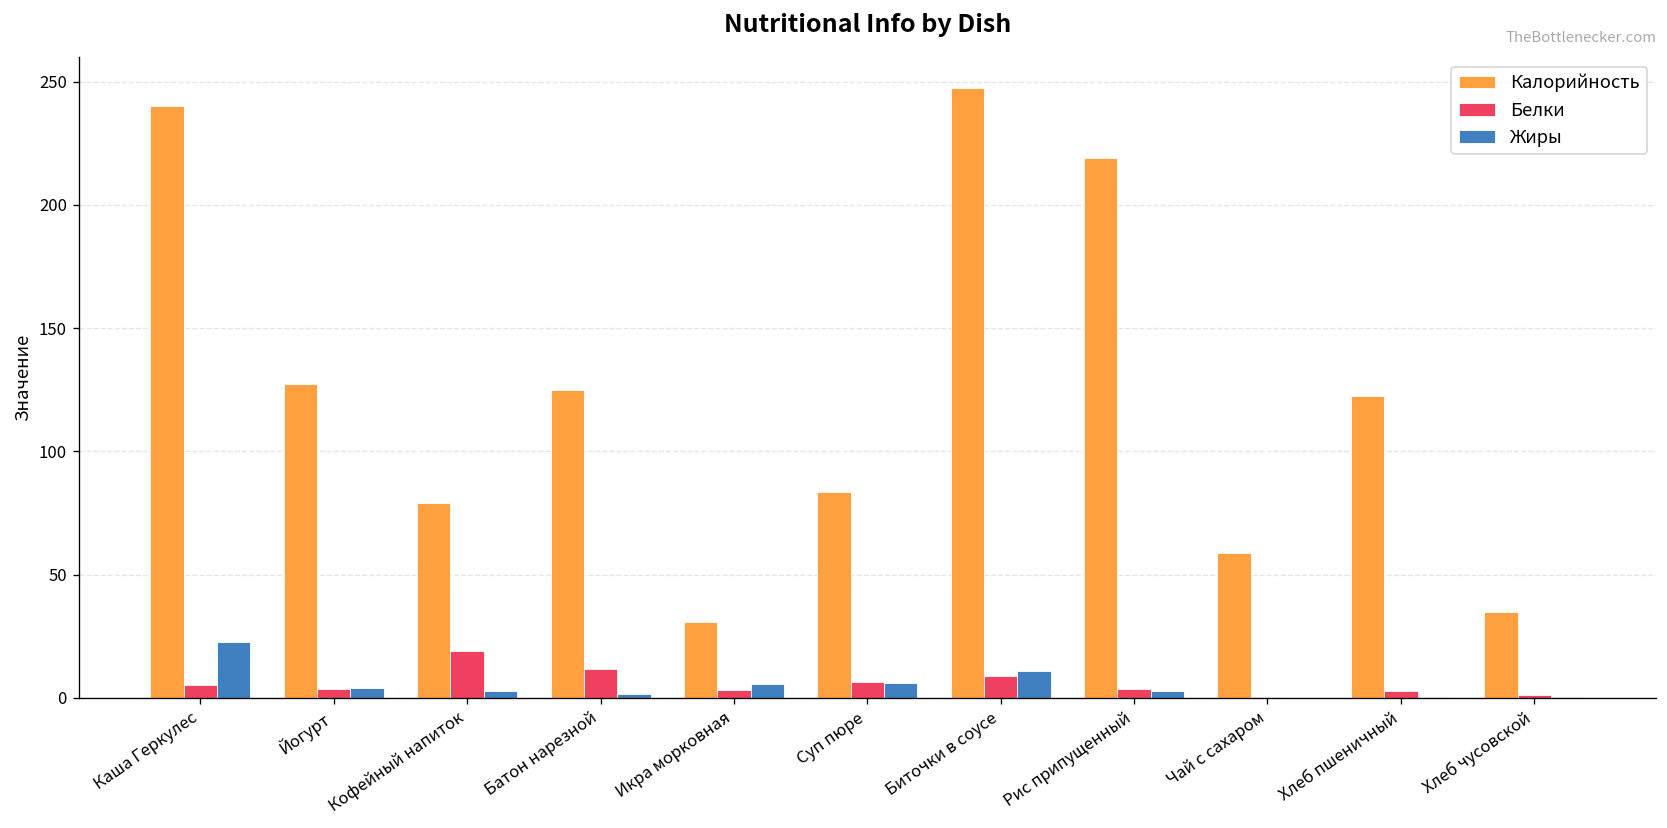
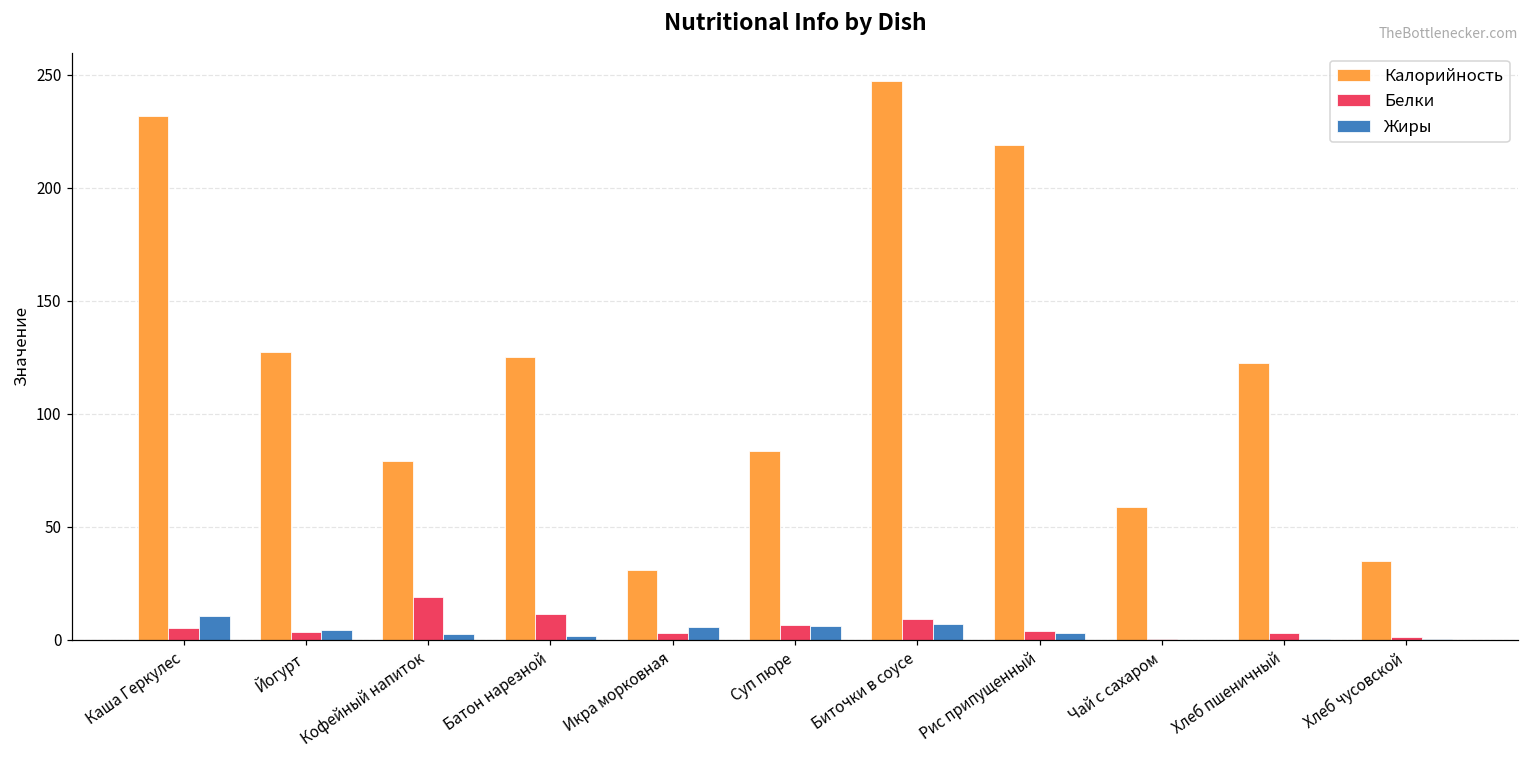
  {
    "Калорийность": {
-     "Каша Геркулес": 240,
+     "Каша Геркулес": 232,
      "Йогурт": 128,
      "Кофейный напиток": 79,
      "Батон нарезной": 125,
      "Икра морковная": 31,
      "Суп пюре": 84,
      "Биточки в соусе": 248,
      "Рис припущенный": 219,
      "Чай с сахаром": 59,
      "Хлеб пшеничный": 122,
      "Хлеб чусовской": 35
    },
    "Белки": {
      "Каша Геркулес": 5,
      "Йогурт": 4,
      "Кофейный напиток": 19,
      "Батон нарезной": 12,
      "Икра морковная": 3,
      "Суп пюре": 6,
      "Биточки в соусе": 9,
      "Рис припущенный": 4,
      "Хлеб пшеничный": 3,
      "Хлеб чусовской": 1
    },
    "Жиры": {
-     "Каша Геркулес": 23,
+     "Каша Геркулес": 11,
      "Йогурт": 4,
      "Кофейный напиток": 3,
      "Батон нарезной": 2,
      "Икра морковная": 6,
      "Суп пюре": 6,
-     "Биточки в соусе": 11,
+     "Биточки в соусе": 7,
      "Рис припущенный": 3,
      "Чай с сахаром": 0
    }
  }
